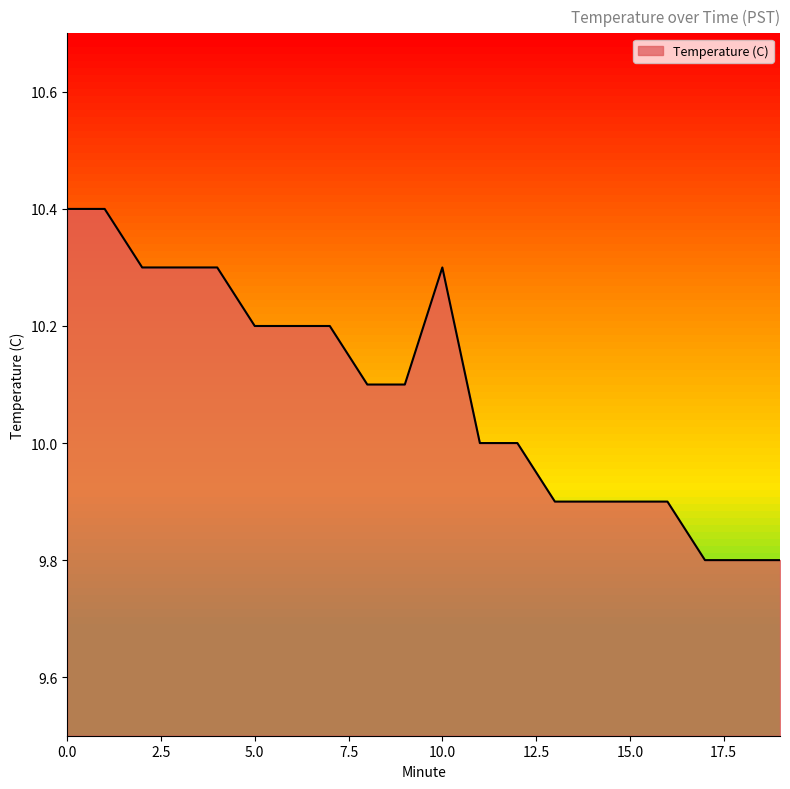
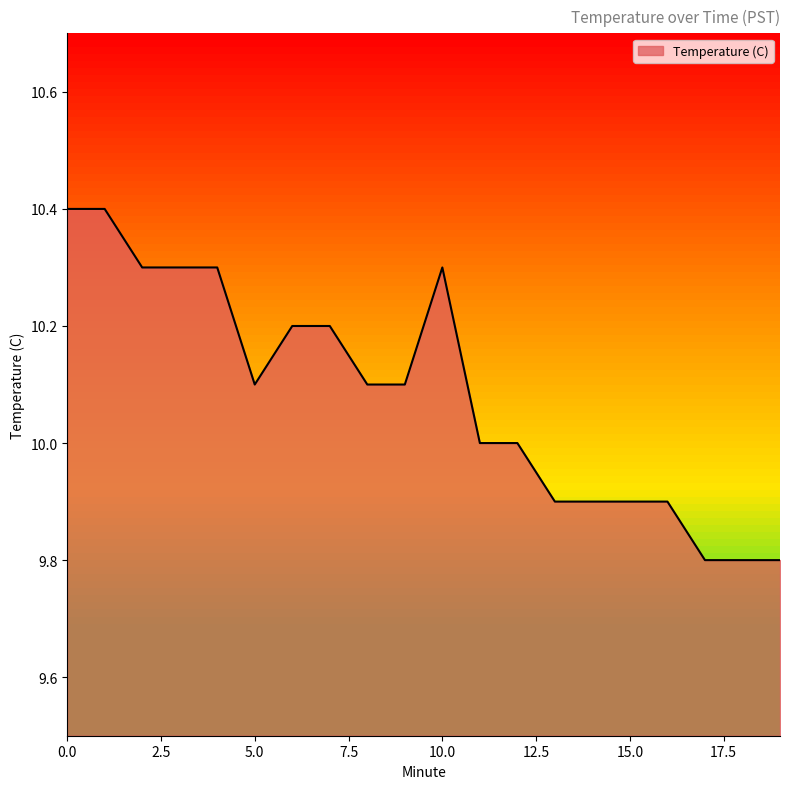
  {
    "0.0": 10.4,
-   "5.0": 10.2,
+   "5.0": 10.1,
    "10.0": 10.3,
    "15.0": 9.9
  }
